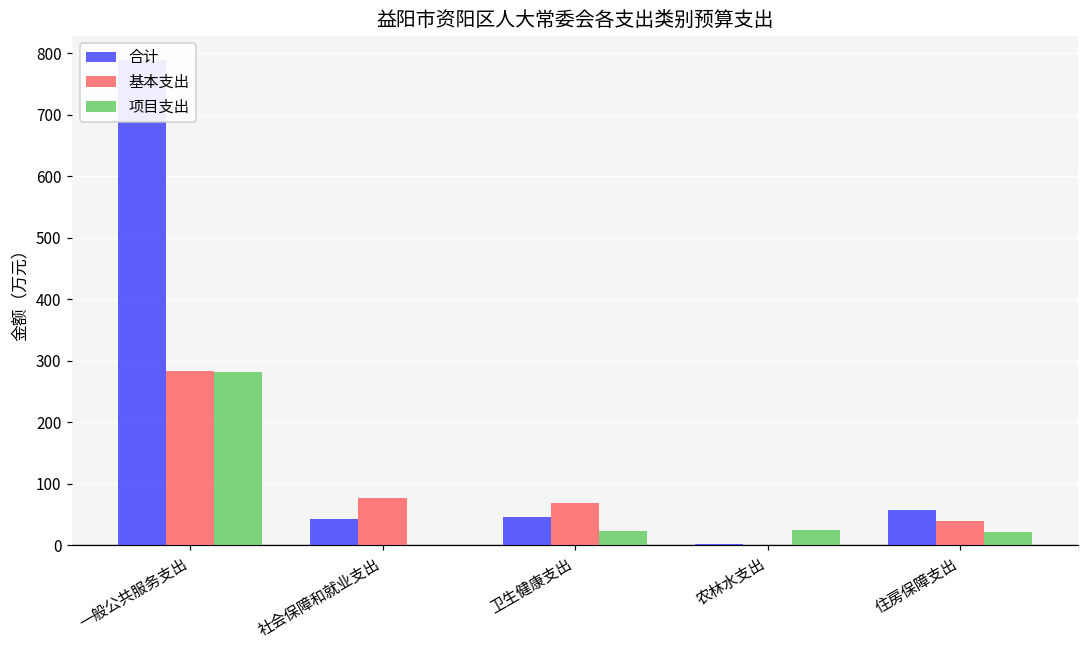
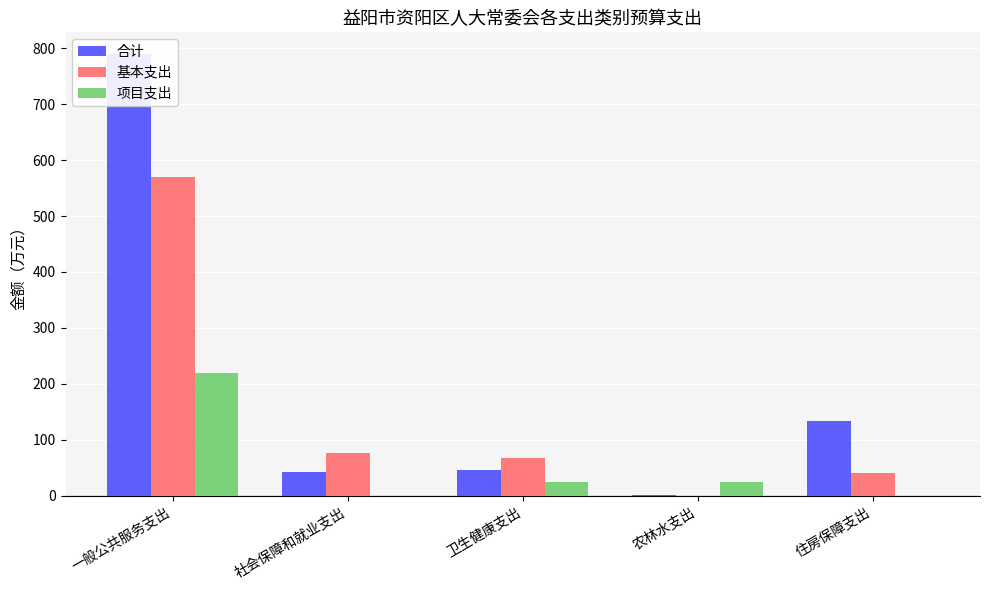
  {
    "合计": {
      "社会保障和就业支出": 40,
      "卫生健康支出": 50,
-     "住房保障支出": 60
+     "住房保障支出": 130
    },
    "基本支出": {
-     "一般公共服务支出": 280,
+     "一般公共服务支出": 570,
      "社会保障和就业支出": 80,
      "卫生健康支出": 70,
      "农林水支出": 0,
      "住房保障支出": 40
    },
    "项目支出": {
-     "一般公共服务支出": 280,
+     "一般公共服务支出": 220,
      "社会保障和就业支出": 0,
      "卫生健康支出": 20,
      "农林水支出": 20,
-     "住房保障支出": 20
+     "住房保障支出": 0
    }
  }
